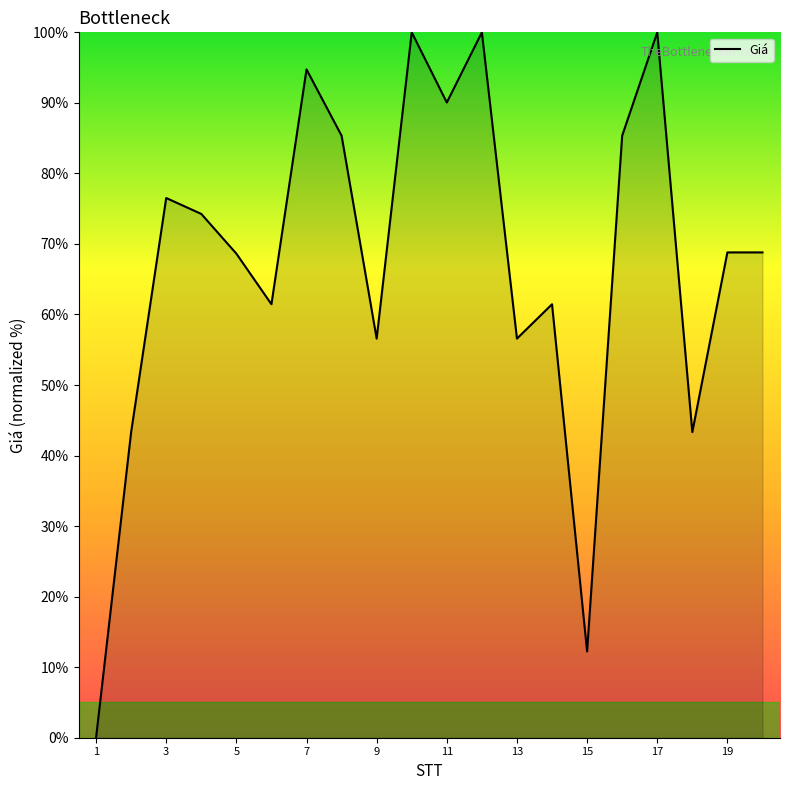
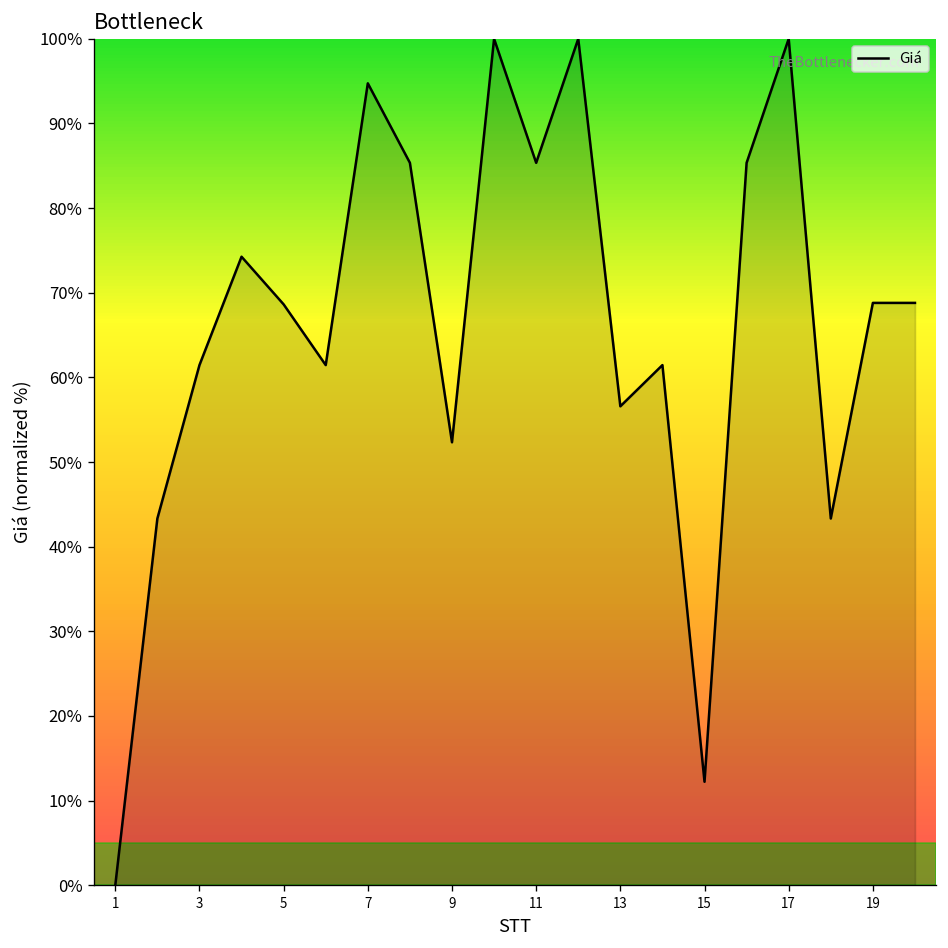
  {
-   "3": "77%",
+   "3": "61%",
    "5": "69%",
    "7": "95%",
-   "9": "57%",
-   "11": "90%",
+   "9": "52%",
+   "11": "85%",
    "13": "57%",
    "15": "12%",
    "17": "100%",
    "19": "69%"
  }
